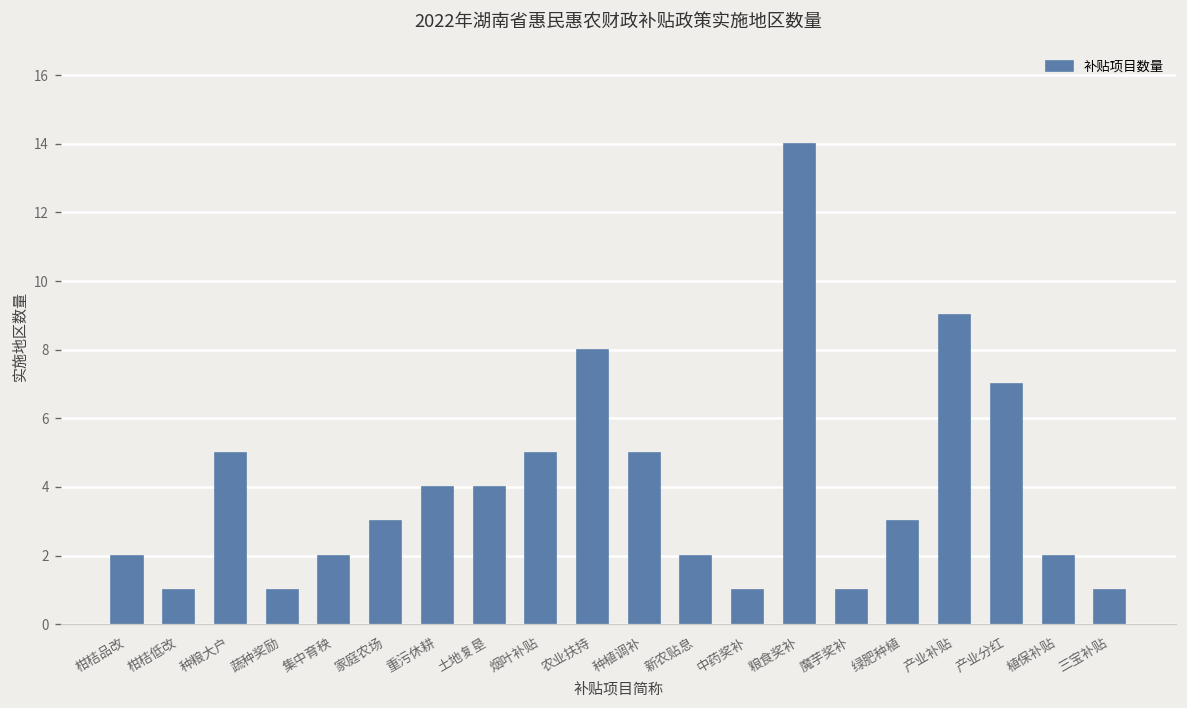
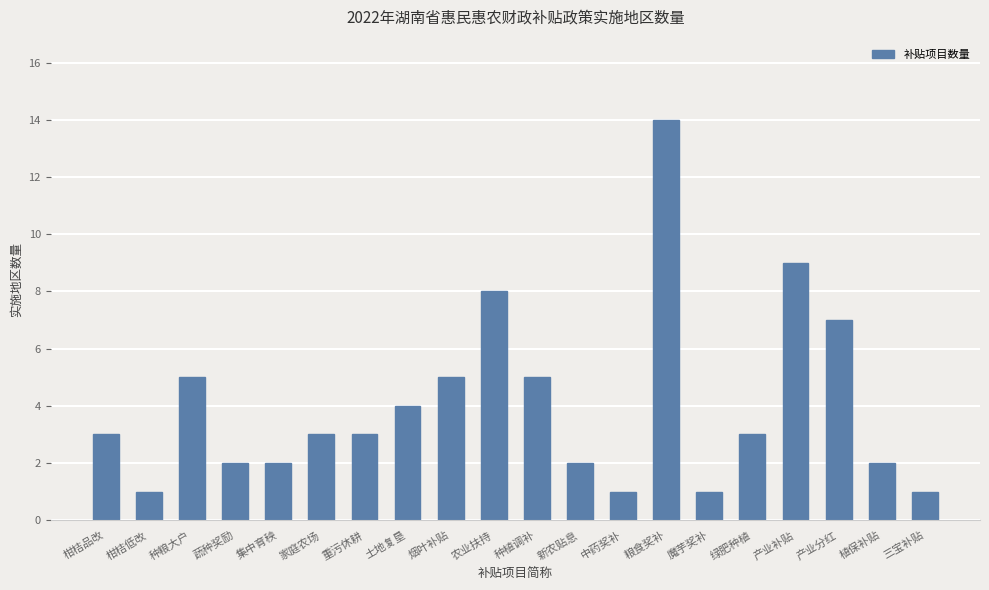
  {
-   "柑桔品改": 2,
+   "柑桔品改": 3,
    "柑桔低改": 1,
    "种粮大户": 5,
-   "蔬种奖励": 1,
+   "蔬种奖励": 2,
    "集中育秧": 2,
    "家庭农场": 3,
-   "重污休耕": 4,
+   "重污休耕": 3,
    "土地复垦": 4,
    "烟叶补贴": 5,
    "农业扶持": 8,
    "种植调补": 5,
    "新农贴息": 2,
    "中药奖补": 1,
    "粮食奖补": 14,
    "魔芋奖补": 1,
    "绿肥种植": 3,
    "产业补贴": 9,
    "产业分红": 7,
    "植保补贴": 2,
    "三宝补贴": 1
  }
